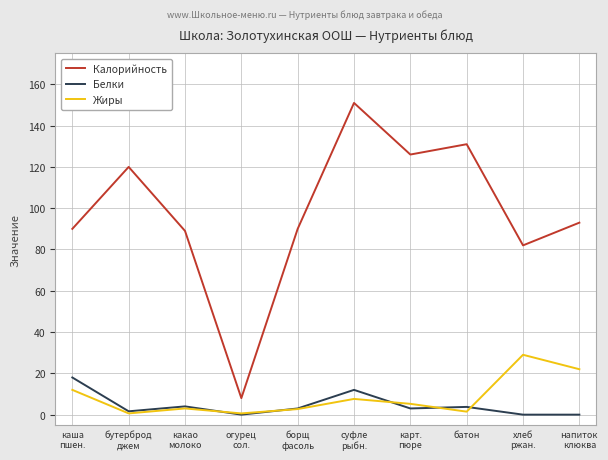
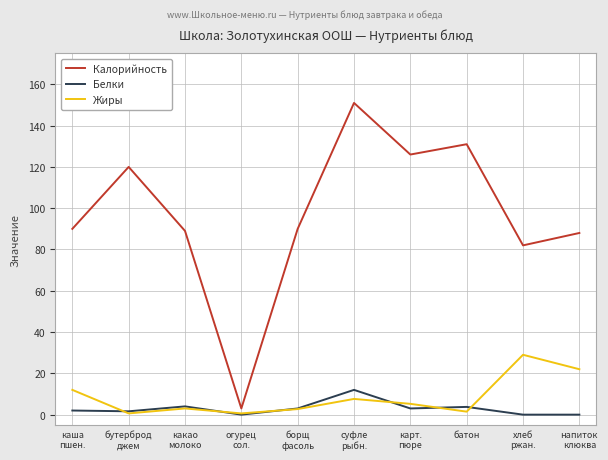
  {
    "Калорийность": {
      "каша пшен.": 90,
      "бутерброд джем": 120,
      "какао молоко": 89,
-     "огурец сол.": 8,
+     "огурец сол.": 3,
      "борщ фасоль": 90,
      "суфле рыбн.": 151,
      "карт. пюре": 126,
      "батон": 131,
      "хлеб ржан.": 82,
-     "напиток клюква": 93
+     "напиток клюква": 88
    },
    "Белки": {
-     "каша пшен.": 18,
+     "каша пшен.": 2,
      "суфле рыбн.": 12,
      "карт. пюре": 3,
      "батон": 4,
      "хлеб ржан.": 0,
      "напиток клюква": 0
    },
    "Жиры": {
      "каша пшен.": 12,
      "суфле рыбн.": 8,
      "карт. пюре": 5,
      "батон": 1,
      "хлеб ржан.": 29,
      "напиток клюква": 22
    }
  }
